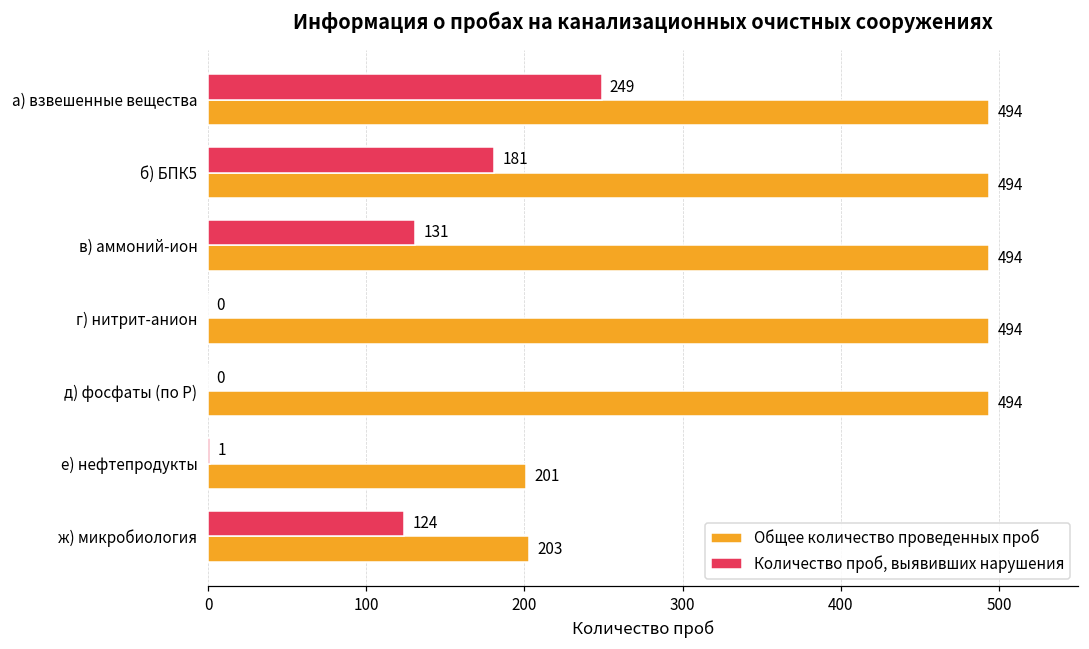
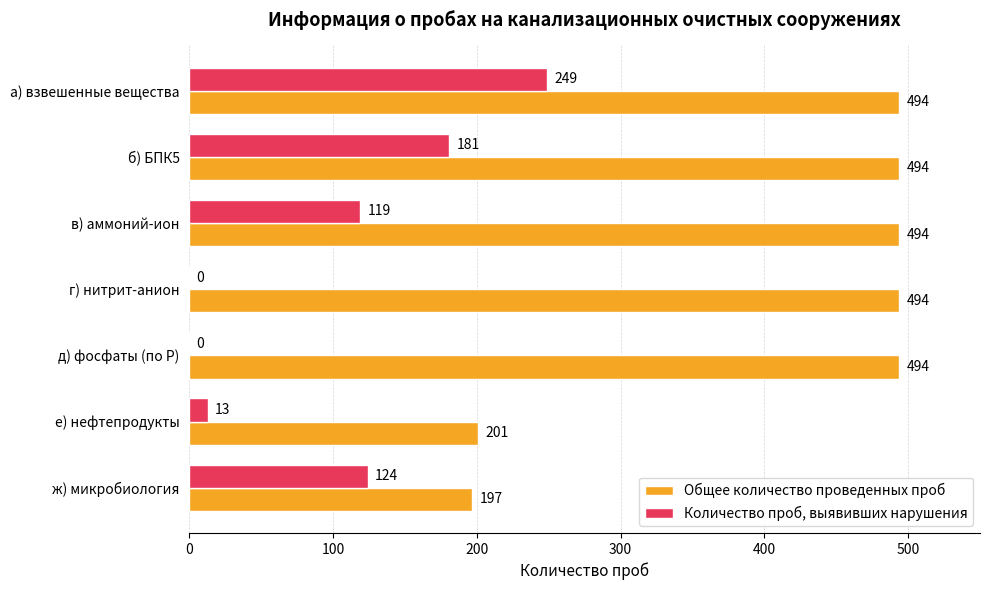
  {
    "Общее количество проведенных проб": {
      "а) взвешенные вещества": 494,
      "б) БПК5": 494,
      "в) аммоний-ион": 494,
      "г) нитрит-анион": 494,
      "д) фосфаты (по P)": 494,
      "е) нефтепродукты": 201,
-     "ж) микробиология": 203
+     "ж) микробиология": 197
    },
    "Количество проб, выявивших нарушения": {
      "а) взвешенные вещества": 249,
      "б) БПК5": 181,
-     "в) аммоний-ион": 131,
+     "в) аммоний-ион": 119,
      "г) нитрит-анион": 0,
      "д) фосфаты (по P)": 0,
-     "е) нефтепродукты": 1,
+     "е) нефтепродукты": 13,
      "ж) микробиология": 124
    }
  }
